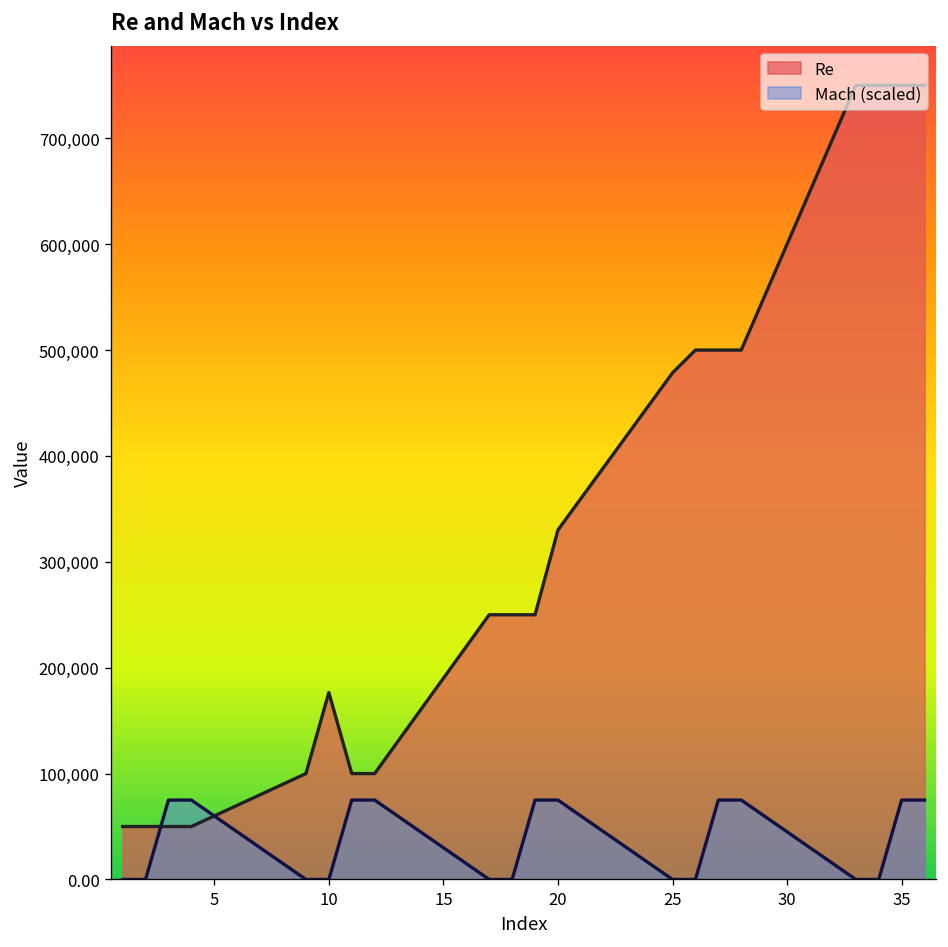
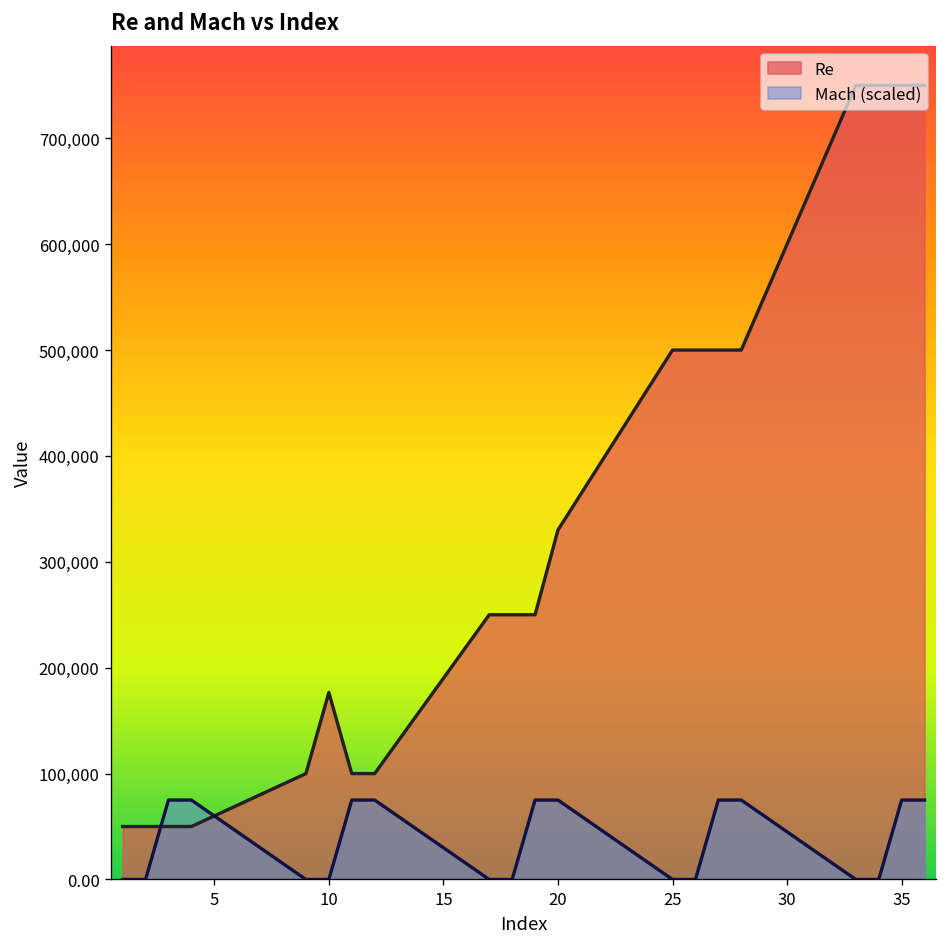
  {
    "Re": {
      "10": "180,000",
      "20": "330,000",
-     "25": "480,000"
+     "25": "500,000"
    },
    "Mach (scaled)": {
      "10": "0",
      "20": "80,000",
      "25": "0",
      "35": "80,000"
    }
  }
